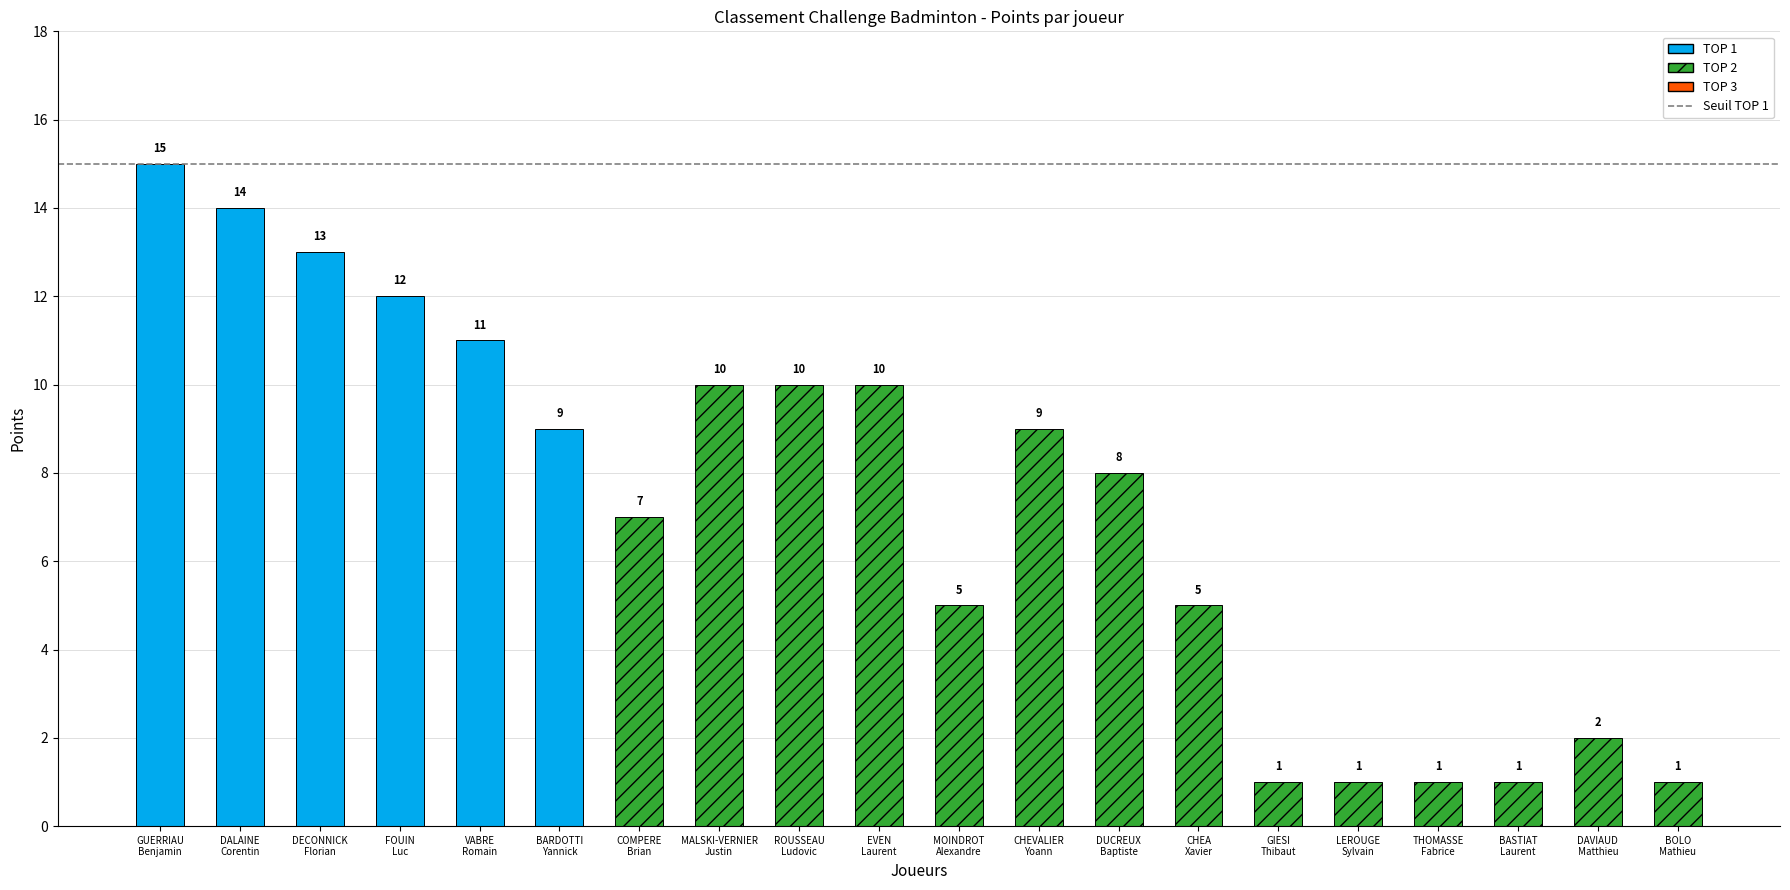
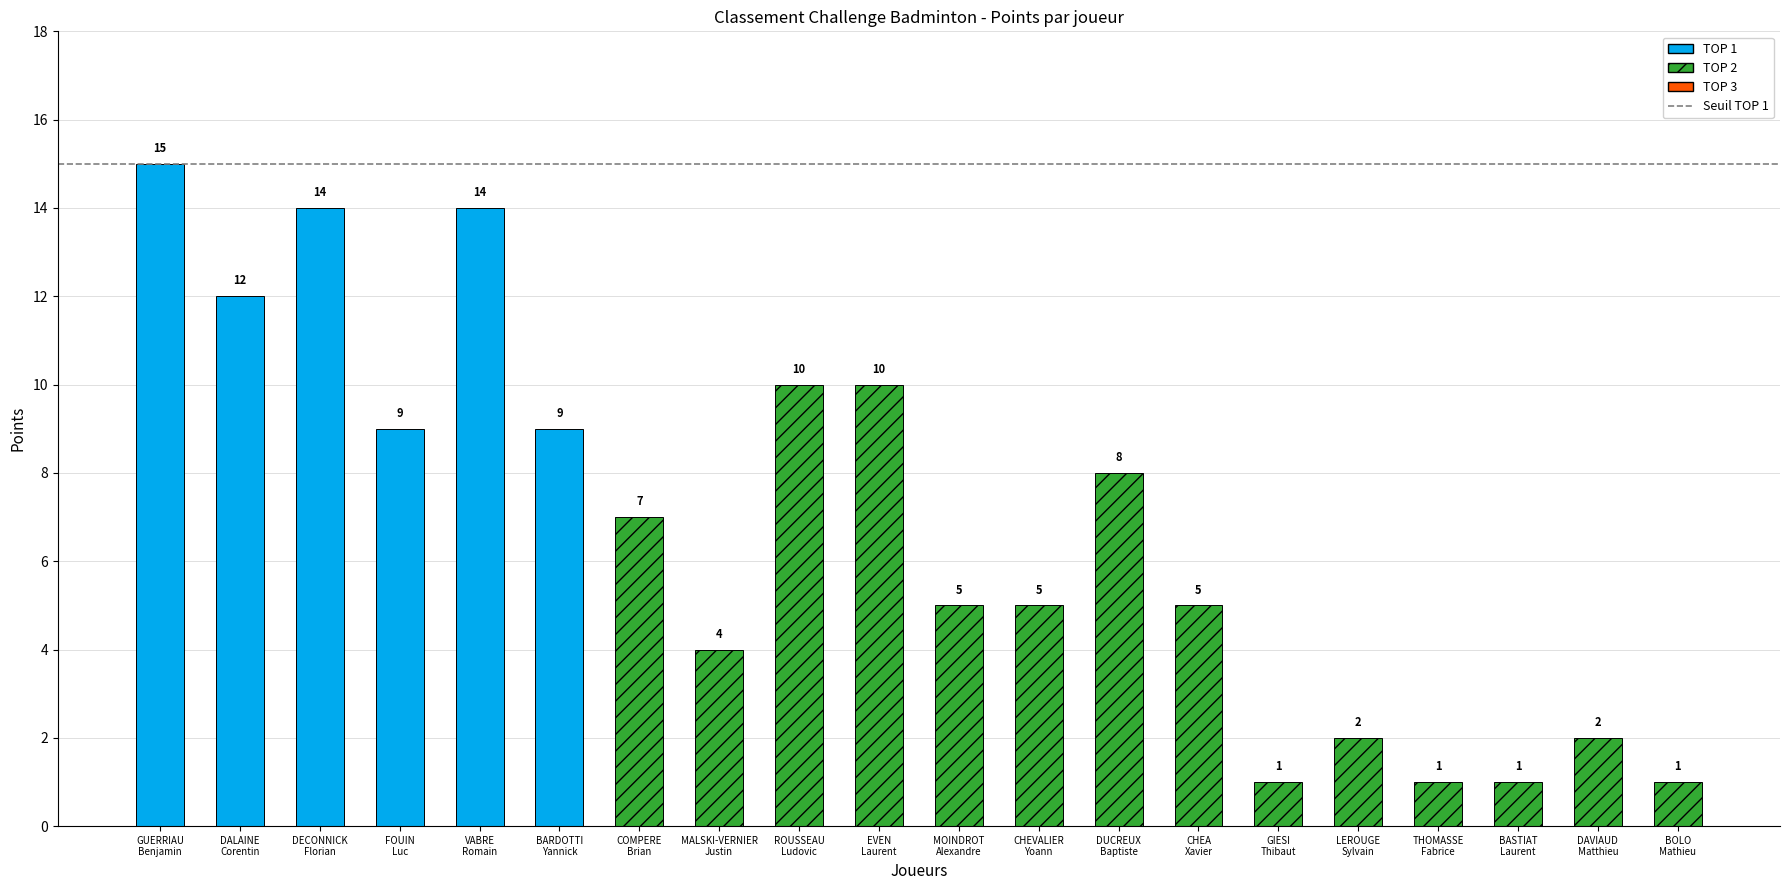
  {
    "GUERRIAU Benjamin": 15,
-   "DALAINE Corentin": 14,
-   "DECONNICK Florian": 13,
-   "FOUIN Luc": 12,
-   "VABRE Romain": 11,
+   "DALAINE Corentin": 12,
+   "DECONNICK Florian": 14,
+   "FOUIN Luc": 9,
+   "VABRE Romain": 14,
    "BARDOTTI Yannick": 9,
    "COMPERE Brian": 7,
-   "MALSKI-VERNIER Justin": 10,
+   "MALSKI-VERNIER Justin": 4,
    "ROUSSEAU Ludovic": 10,
    "EVEN Laurent": 10,
    "MOINDROT Alexandre": 5,
-   "CHEVALIER Yoann": 9,
+   "CHEVALIER Yoann": 5,
    "DUCREUX Baptiste": 8,
    "CHEA Xavier": 5,
    "GIESI Thibaut": 1,
-   "LEROUGE Sylvain": 1,
+   "LEROUGE Sylvain": 2,
    "THOMASSE Fabrice": 1,
    "BASTIAT Laurent": 1,
    "DAVIAUD Matthieu": 2,
    "BOLO Mathieu": 1
  }
